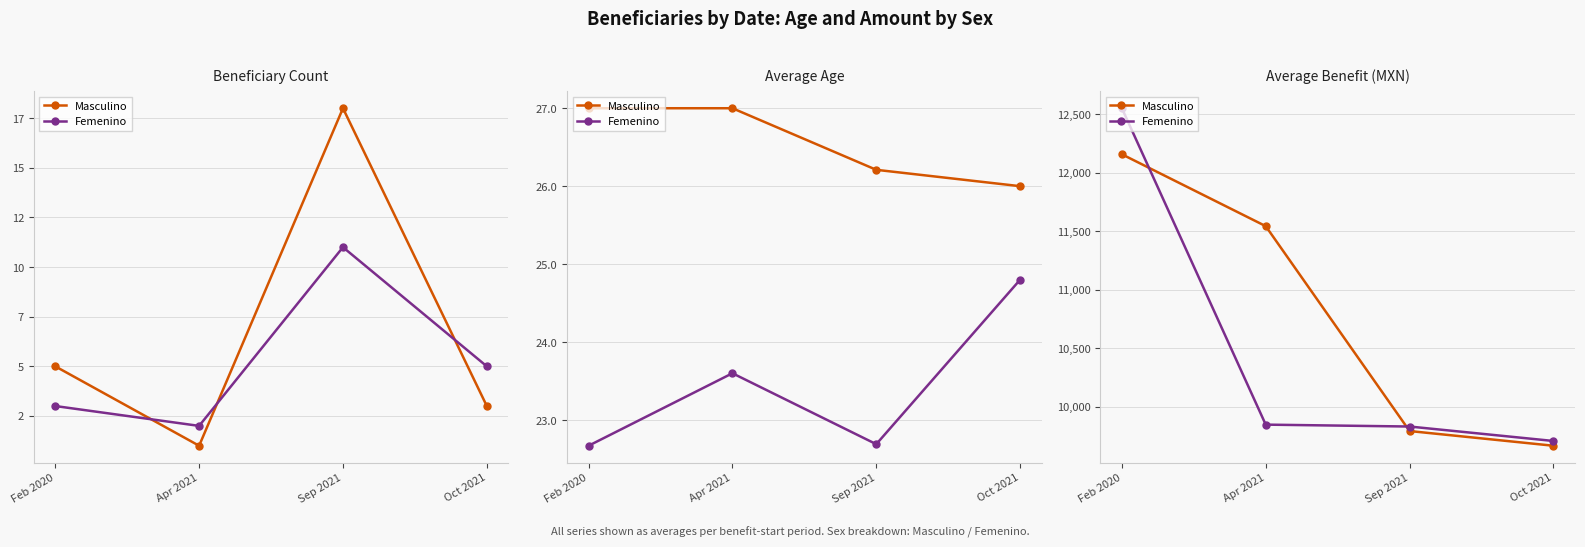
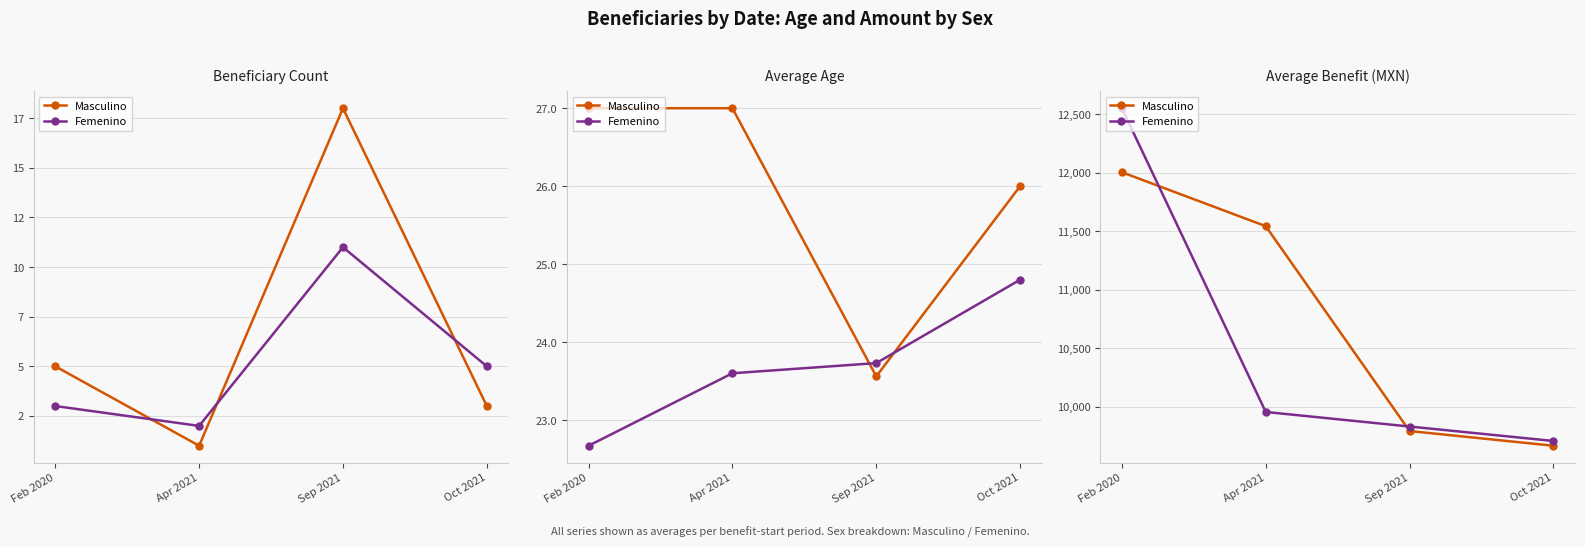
  {
    "Average Age": {
      "Masculino": {
        "Apr 2021": "27.0",
-       "Sep 2021": "26.2",
+       "Sep 2021": "23.6",
        "Oct 2021": "26.0"
      },
      "Femenino": {
        "Feb 2020": "22.7",
        "Apr 2021": "23.6",
-       "Sep 2021": "22.7",
+       "Sep 2021": "23.7",
        "Oct 2021": "24.8"
      }
    },
    "Average Benefit (MXN)": {
      "Masculino": {
-       "Feb 2020": "12,160",
+       "Feb 2020": "12,010",
        "Apr 2021": "11,540",
        "Sep 2021": "9,790",
        "Oct 2021": "9,670"
      },
      "Femenino": {
-       "Apr 2021": "9,850",
+       "Apr 2021": "9,950",
        "Sep 2021": "9,830",
        "Oct 2021": "9,710"
      }
    }
  }
